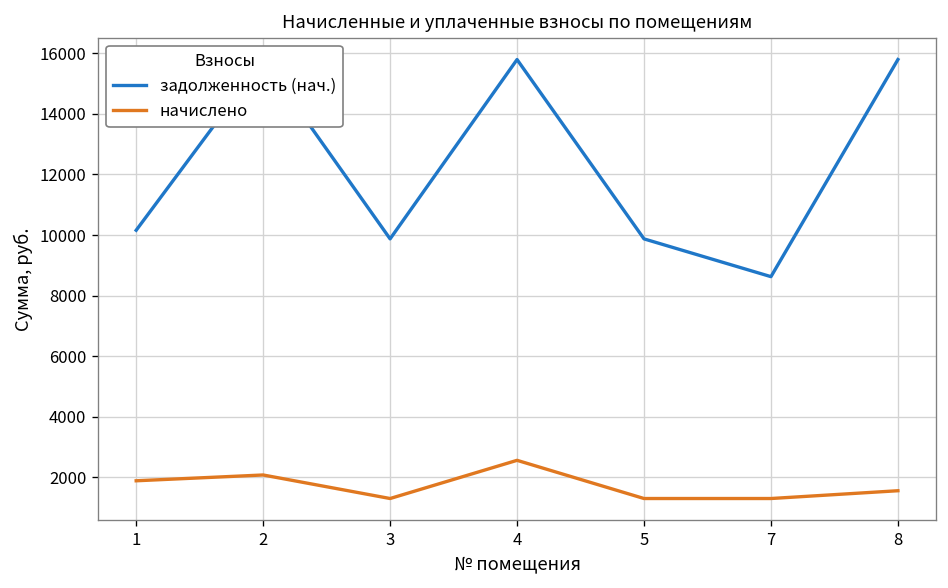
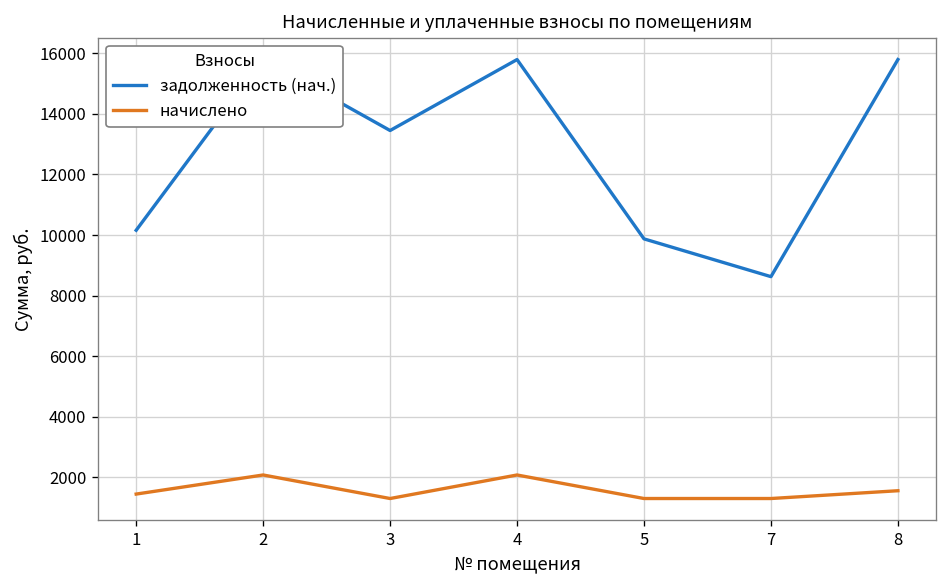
  {
    "задолженность (нач.)": {
      "1": 10200,
-     "3": 9900,
+     "3": 13500,
      "4": 15800,
      "5": 9900,
      "7": 8600,
      "8": 15800
    },
    "начислено": {
-     "1": 1900,
+     "1": 1400,
      "2": 2100,
      "3": 1300,
-     "4": 2600,
+     "4": 2100,
      "5": 1300,
      "7": 1300,
      "8": 1600
    }
  }
